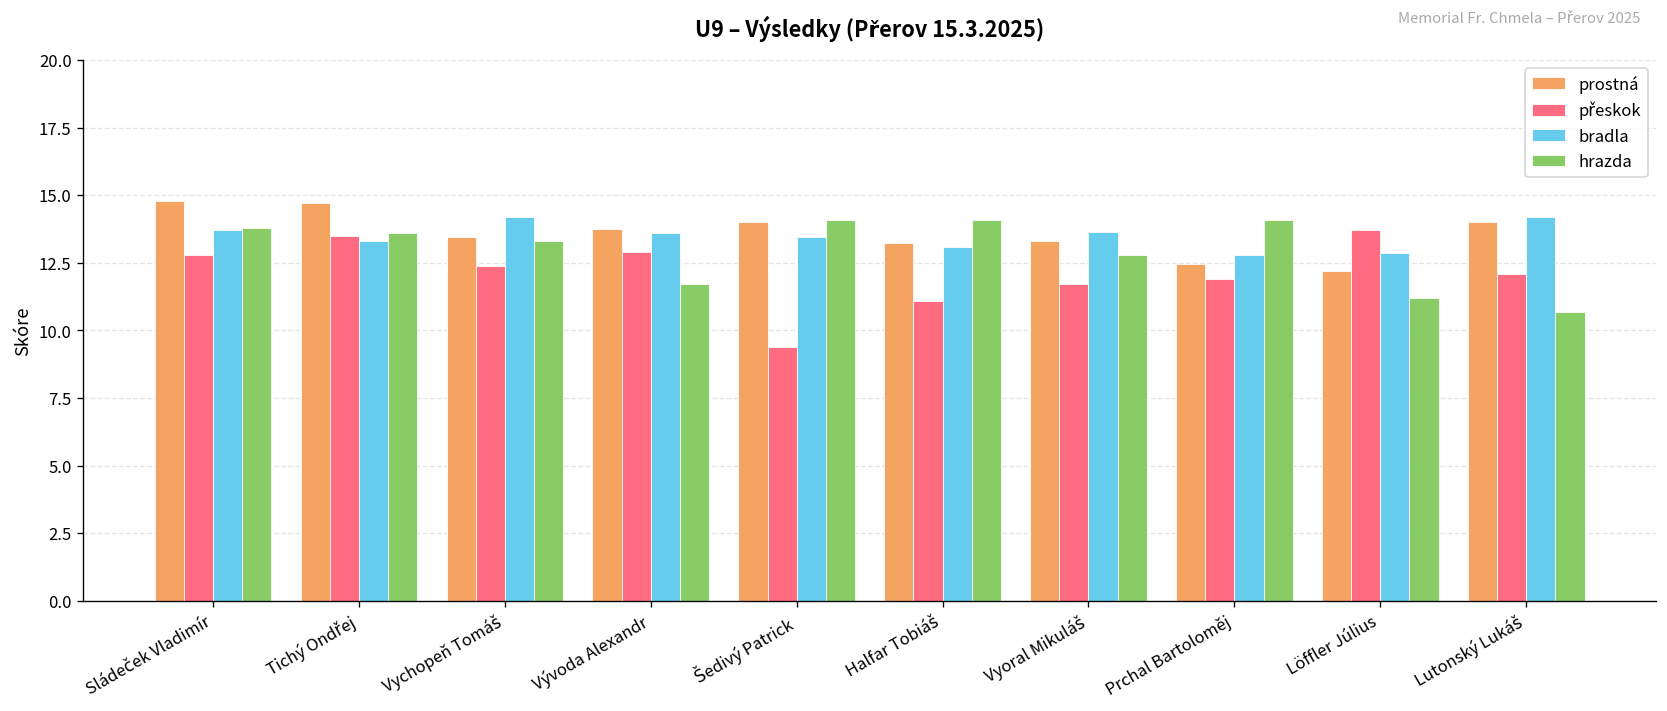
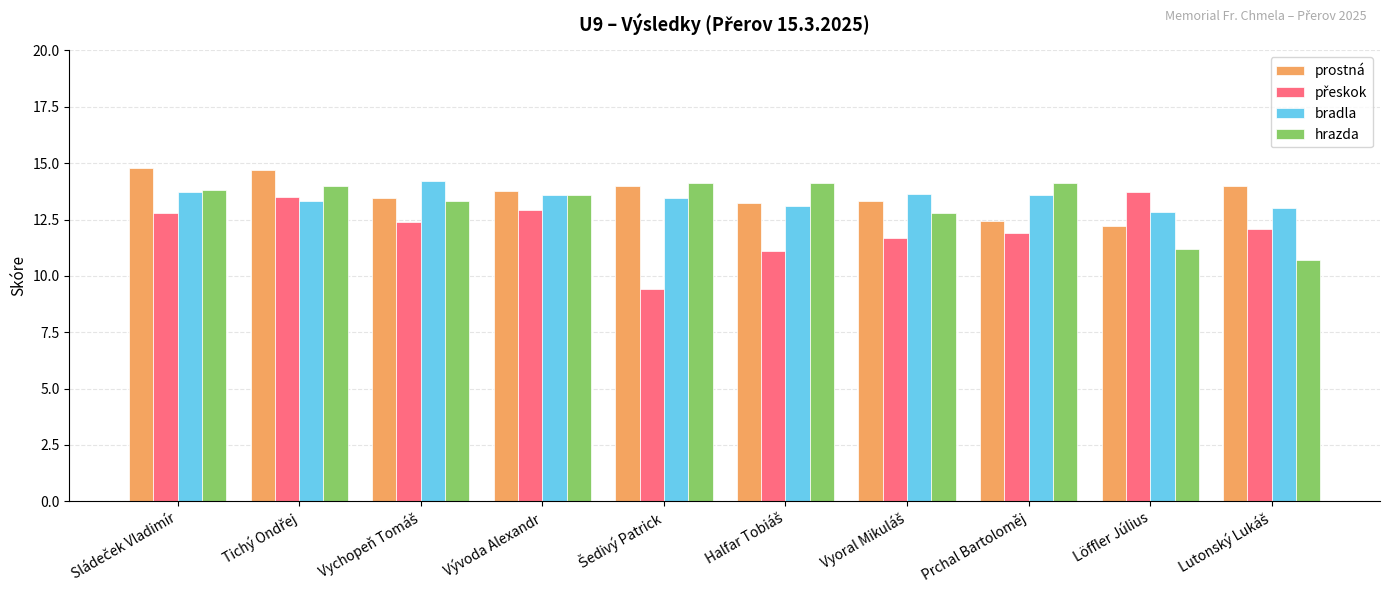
  {
    "prostná": {
      "Sládeček Vladimír": 14.8,
      "Tichý Ondřej": 14.7,
      "Vychopeň Tomáš": 13.5,
      "Vývoda Alexandr": 13.8,
      "Šedivý Patrick": 14.0,
      "Halfar Tobiáš": 13.3,
      "Vyoral Mikuláš": 13.3,
      "Prchal Bartoloměj": 12.5,
      "Löffler Július": 12.2,
      "Lutonský Lukáš": 14.0
    },
    "přeskok": {
      "Sládeček Vladimír": 12.8,
      "Tichý Ondřej": 13.5,
      "Vychopeň Tomáš": 12.4,
      "Vývoda Alexandr": 12.9,
      "Šedivý Patrick": 9.4,
      "Halfar Tobiáš": 11.1,
      "Vyoral Mikuláš": 11.7,
      "Prchal Bartoloměj": 11.9,
      "Löffler Július": 13.7,
      "Lutonský Lukáš": 12.1
    },
    "bradla": {
      "Sládeček Vladimír": 13.7,
      "Tichý Ondřej": 13.3,
      "Vychopeň Tomáš": 14.2,
      "Vývoda Alexandr": 13.6,
      "Šedivý Patrick": 13.5,
      "Halfar Tobiáš": 13.1,
      "Vyoral Mikuláš": 13.7,
-     "Prchal Bartoloměj": 12.8,
+     "Prchal Bartoloměj": 13.6,
      "Löffler Július": 12.9,
-     "Lutonský Lukáš": 14.2
+     "Lutonský Lukáš": 13.0
    },
    "hrazda": {
      "Sládeček Vladimír": 13.8,
-     "Tichý Ondřej": 13.6,
+     "Tichý Ondřej": 14.0,
      "Vychopeň Tomáš": 13.3,
-     "Vývoda Alexandr": 11.7,
+     "Vývoda Alexandr": 13.6,
      "Šedivý Patrick": 14.1,
      "Halfar Tobiáš": 14.1,
      "Vyoral Mikuláš": 12.8,
      "Prchal Bartoloměj": 14.1,
      "Löffler Július": 11.2,
      "Lutonský Lukáš": 10.7
    }
  }
